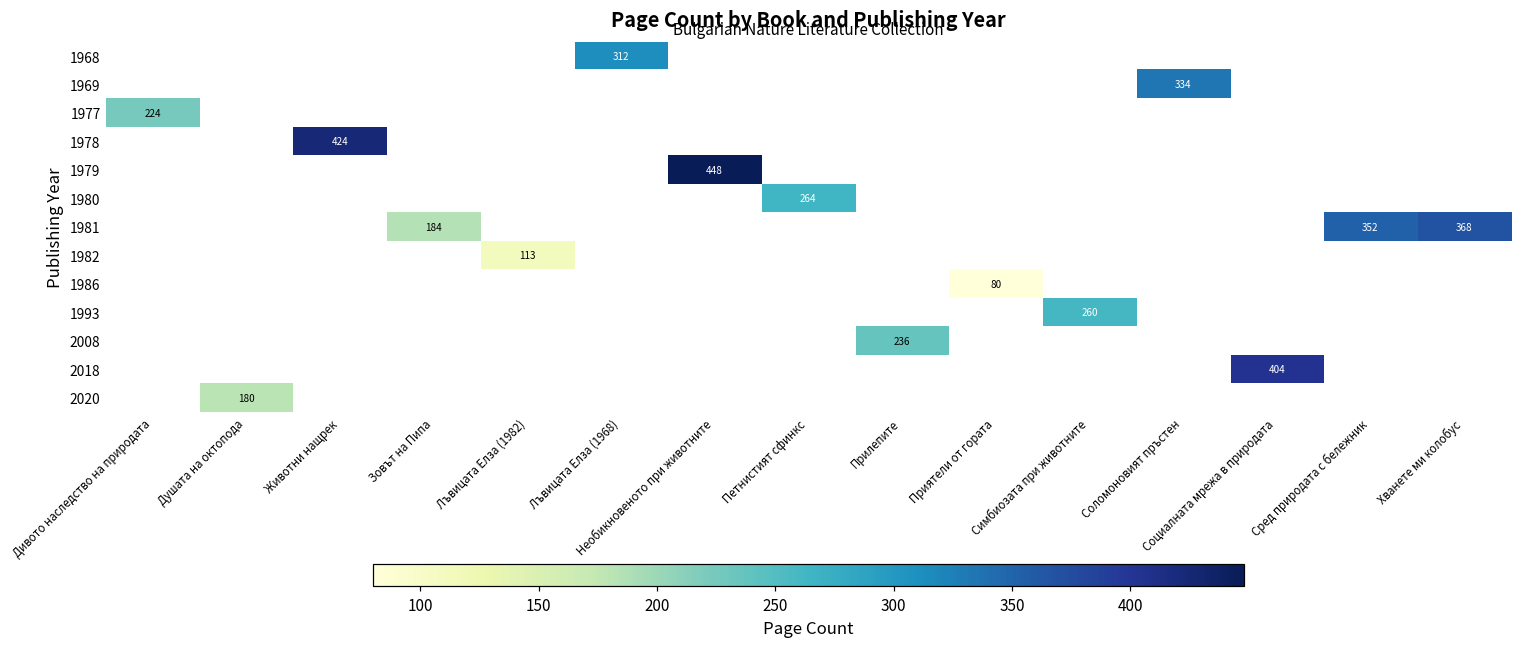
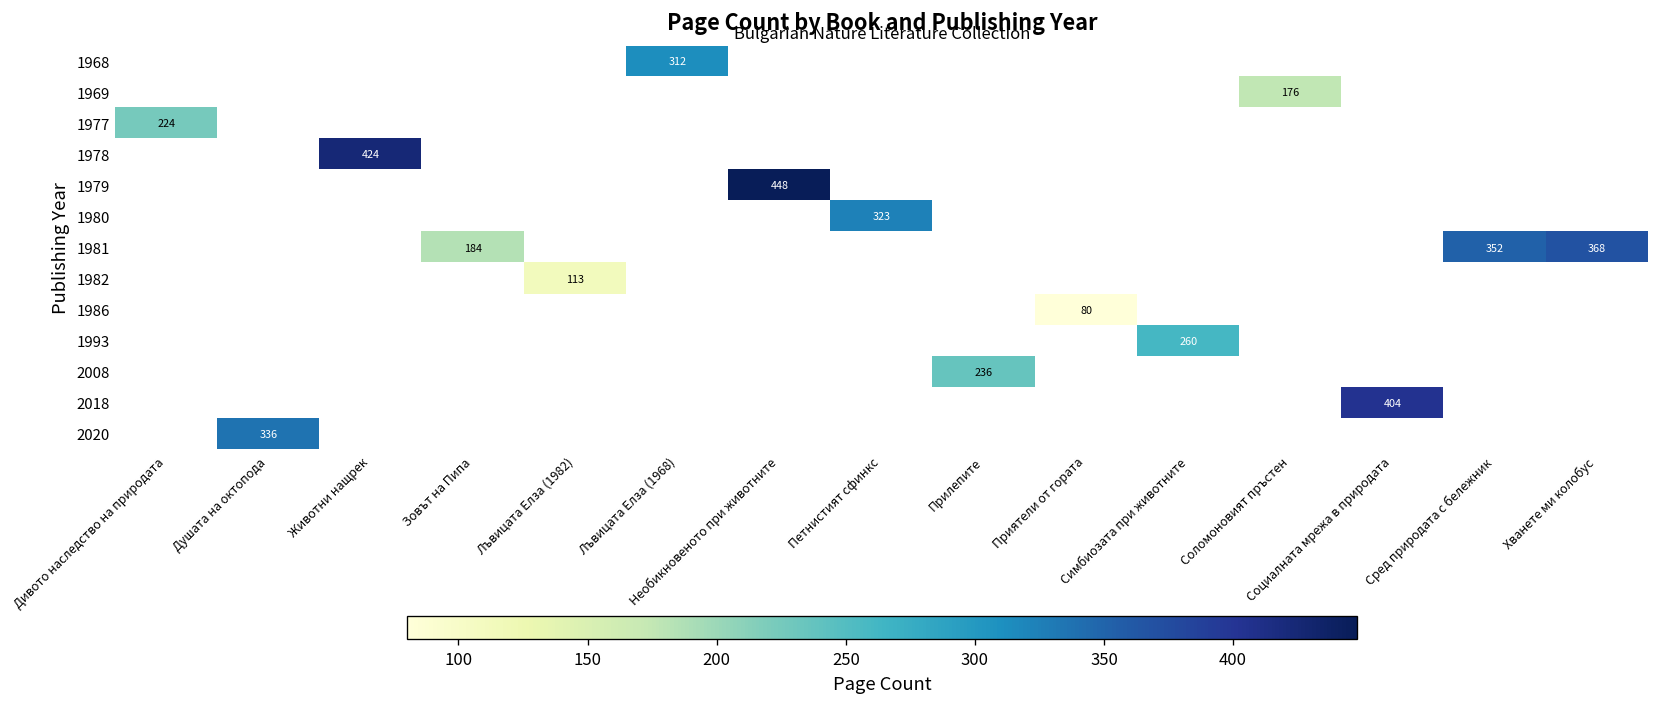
  {
    "1968": {
      "Лъвицата Елза (1968)": 312
    },
    "1969": {
-     "Соломоновият пръстен": 334
+     "Соломоновият пръстен": 176
    },
    "1977": {
      "Дивото наследство на природата": 224
    },
    "1978": {
      "Животни нащрек": 424
    },
    "1979": {
      "Необикновеното при животните": 448
    },
    "1980": {
-     "Петнистият сфинкс": 264
+     "Петнистият сфинкс": 323
    },
    "1981": {
      "Зовът на Пипа": 184,
      "Сред природата с бележник": 352,
      "Хванете ми колобус": 368
    },
    "1982": {
      "Лъвицата Елза (1982)": 113
    },
    "1986": {
      "Приятели от гората": 80
    },
    "1993": {
      "Симбиозата при животните": 260
    },
    "2008": {
      "Прилепите": 236
    },
    "2018": {
      "Социалната мрежа в природата": 404
    },
    "2020": {
-     "Душата на октопода": 180
+     "Душата на октопода": 336
    }
  }
